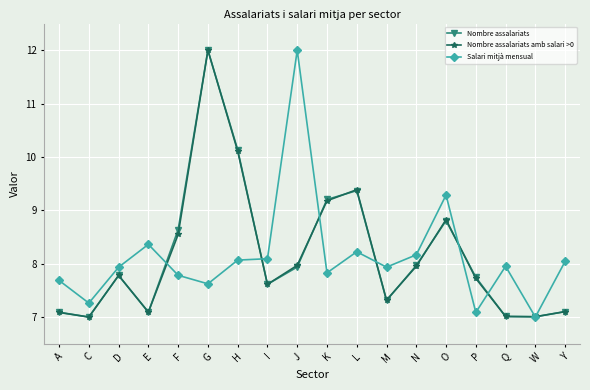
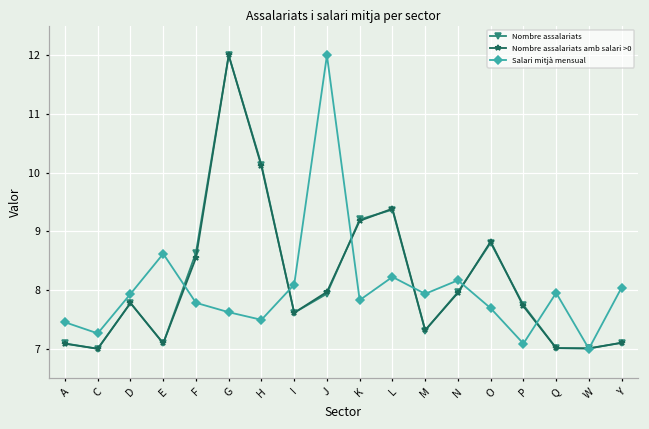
  {
    "Salari mitjà mensual": {
-     "A": 7.7,
+     "A": 7.5,
      "C": 7.3,
      "D": 7.9,
-     "E": 8.4,
+     "E": 8.6,
      "F": 7.8,
      "G": 7.6,
-     "H": 8.1,
+     "H": 7.5,
      "I": 8.1,
      "J": 12.0,
      "K": 7.8,
      "L": 8.2,
      "M": 7.9,
      "N": 8.2,
-     "O": 9.3,
+     "O": 7.7,
      "P": 7.1,
      "Q": 8.0,
      "Y": 8.0
    }
  }
